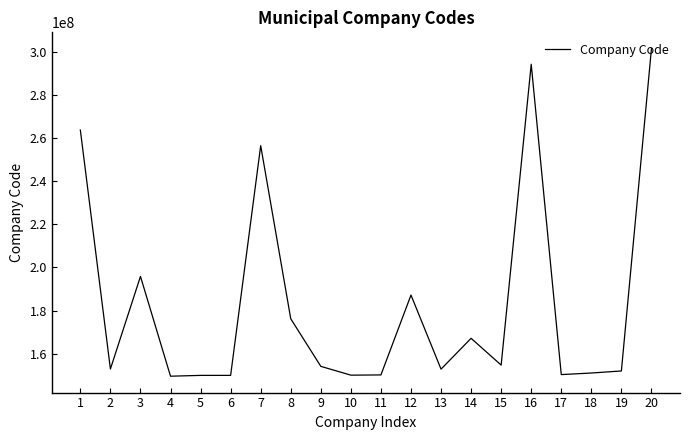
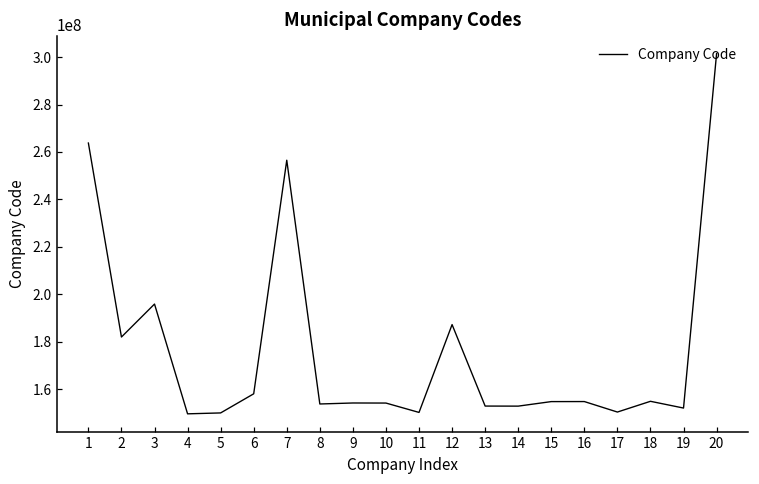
  {
    "1": 264000000,
-   "2": 153000000,
+   "2": 182000000,
    "3": 196000000,
    "4": 150000000,
    "5": 150000000,
-   "6": 150000000,
+   "6": 158000000,
    "7": 257000000,
-   "8": 176000000,
+   "8": 154000000,
    "9": 154000000,
-   "10": 150000000,
+   "10": 154000000,
    "11": 150000000,
    "12": 187000000,
    "13": 153000000,
-   "14": 167000000,
+   "14": 153000000,
    "15": 155000000,
-   "16": 294000000,
+   "16": 155000000,
    "17": 150000000,
-   "18": 151000000,
+   "18": 155000000,
    "19": 152000000,
    "20": 302000000
  }
